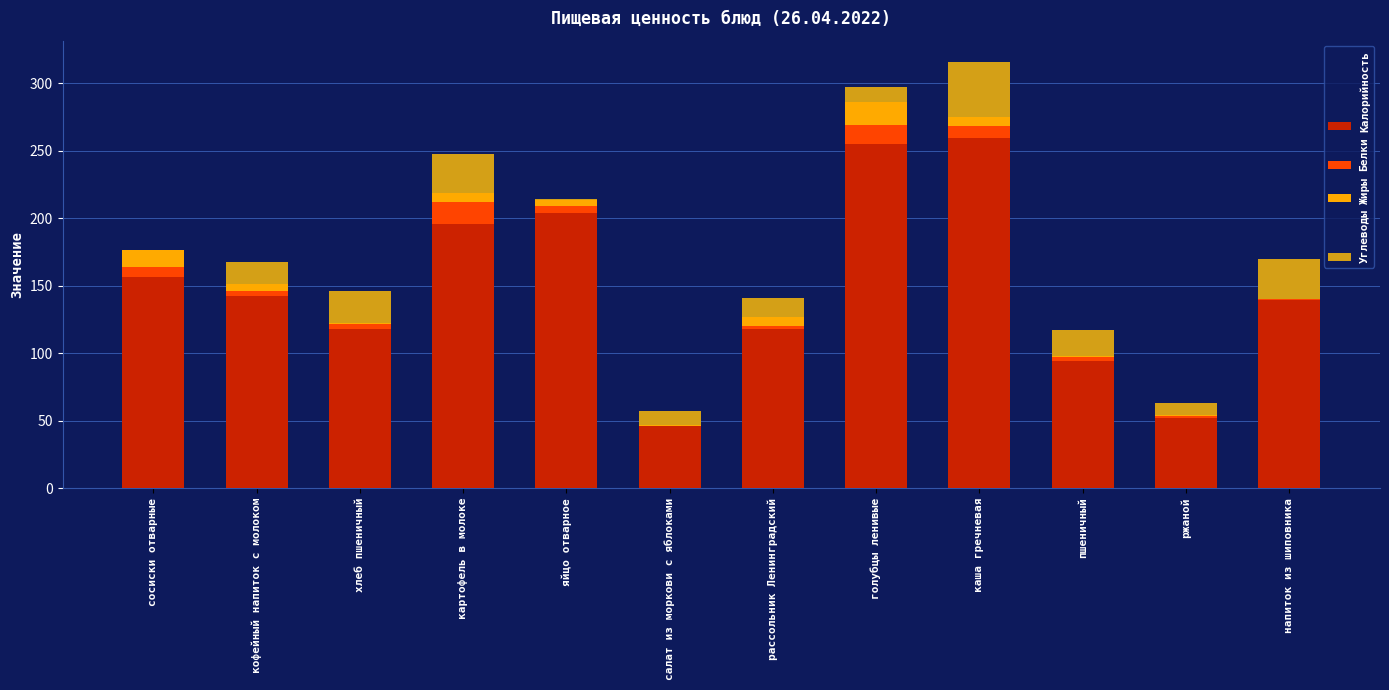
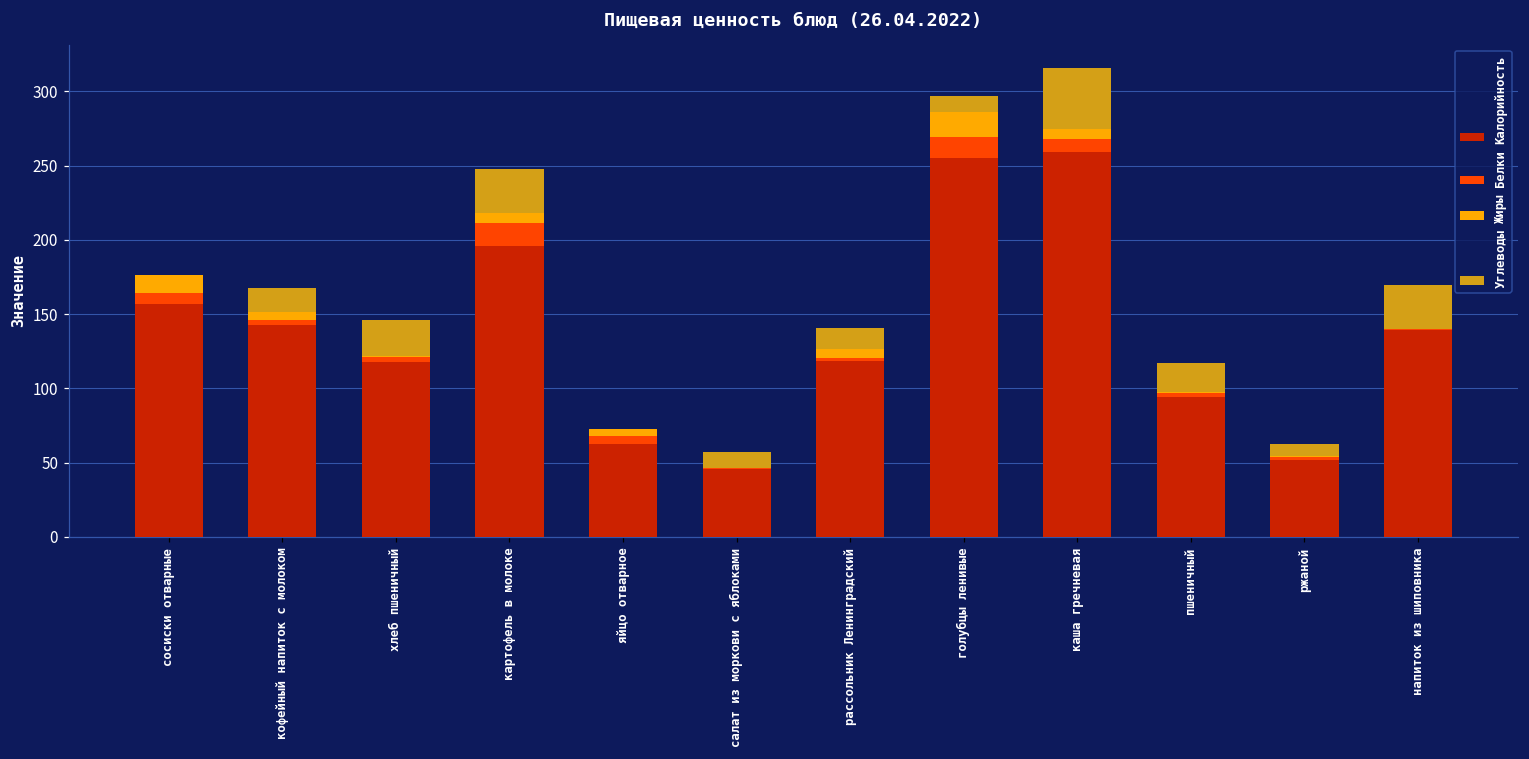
  {
    "Калорийность": {
      "сосиски отварные": 157,
      "кофейный напиток с молоком": 143,
      "хлеб пшеничный": 118,
      "картофель в молоке": 196,
-     "яйцо отварное": 204,
+     "яйцо отварное": 63,
      "салат из моркови с яблоками": 46,
      "рассольник Ленинградский": 118,
      "голубцы ленивые": 255,
      "каша гречневая": 259,
      "пшеничный": 94,
      "ржаной": 52,
      "напиток из шиповника": 139
    },
    "Белки": {
      "сосиски отварные": 7,
      "кофейный напиток с молоком": 4,
      "хлеб пшеничный": 4,
      "картофель в молоке": 16,
      "яйцо отварное": 5,
      "рассольник Ленинградский": 2,
      "голубцы ленивые": 14,
      "каша гречневая": 9,
      "пшеничный": 3
    }
  }
